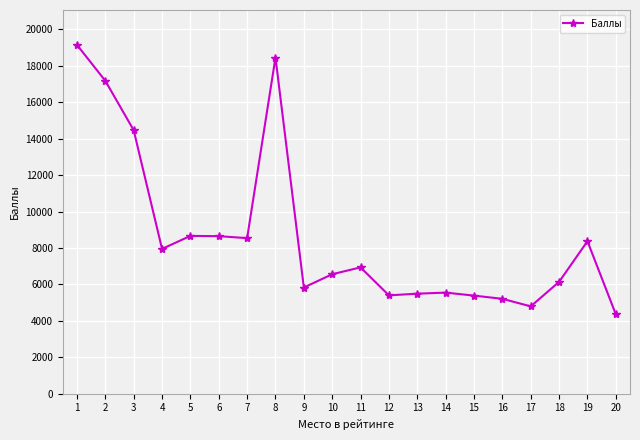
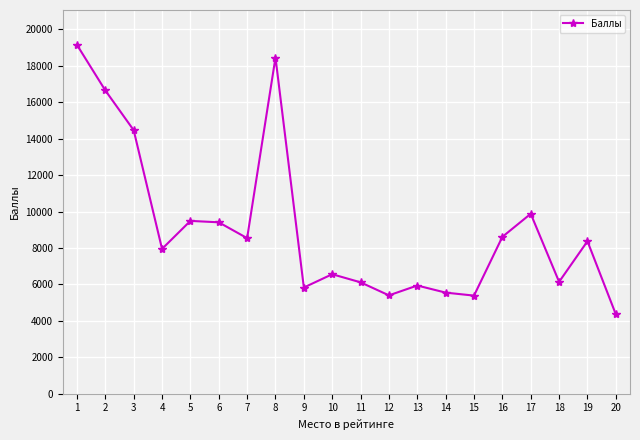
  {
    "1": 19200,
-   "2": 17200,
+   "2": 16700,
    "3": 14500,
    "4": 8000,
-   "5": 8700,
-   "6": 8600,
+   "5": 9500,
+   "6": 9400,
    "7": 8500,
    "8": 18500,
    "9": 5800,
    "10": 6600,
-   "11": 6900,
+   "11": 6100,
    "12": 5400,
-   "13": 5500,
+   "13": 5900,
    "14": 5600,
    "15": 5400,
-   "16": 5200,
-   "17": 4800,
+   "16": 8600,
+   "17": 9900,
    "18": 6100,
    "19": 8400,
    "20": 4400
  }
